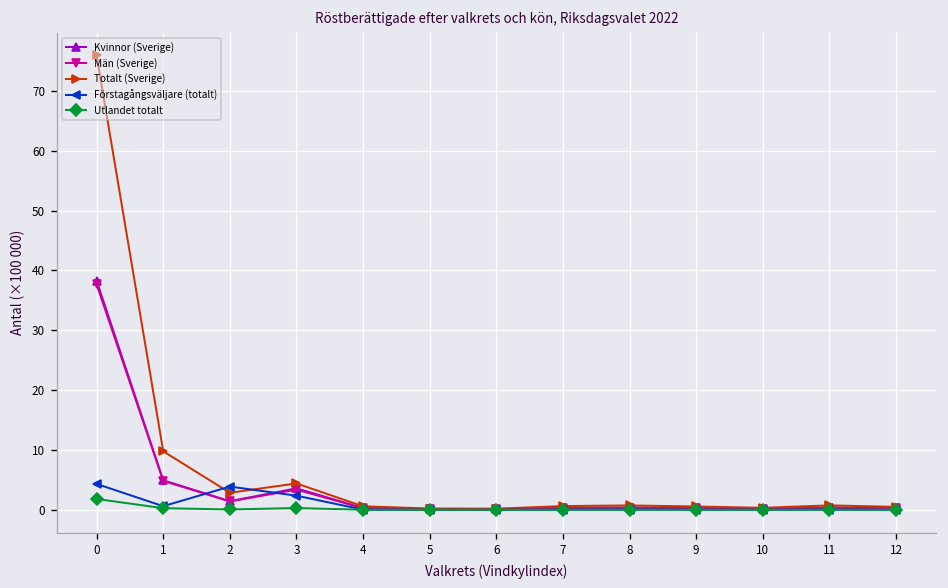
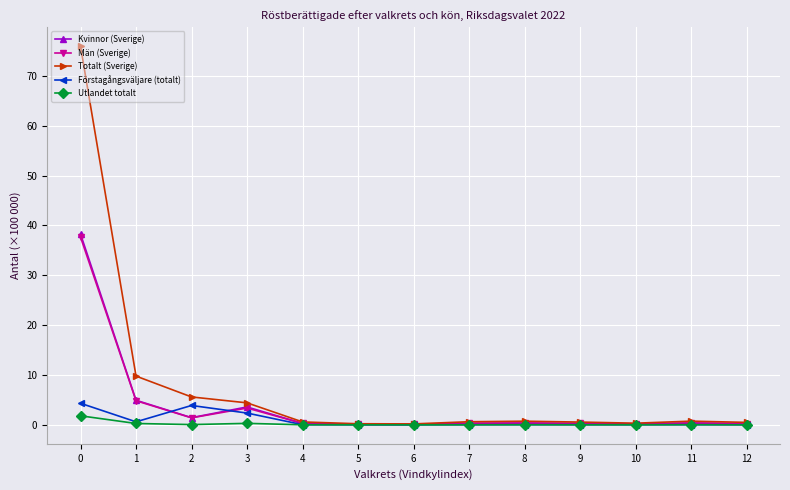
  {
    "Kvinnor (Sverige)": {
      "0": 38
    },
    "Män (Sverige)": {
      "0": 38
    },
    "Totalt (Sverige)": {
      "1": 10,
-     "2": 3,
+     "2": 6,
      "3": 4
    },
    "Förstagångsväljare (totalt)": {
      "0": 4,
      "2": 4,
      "3": 2
    },
    "Utlandet totalt": {
      "0": 2,
      "2": 0,
      "3": 0
    }
  }
